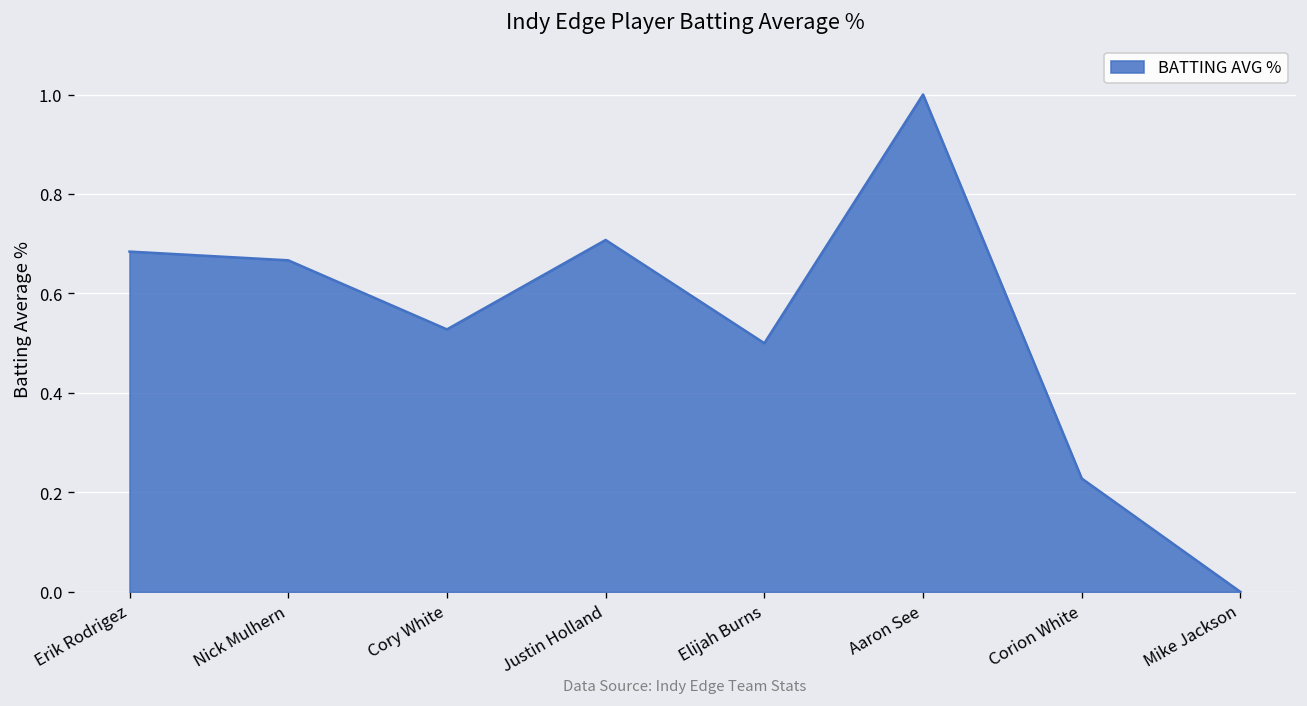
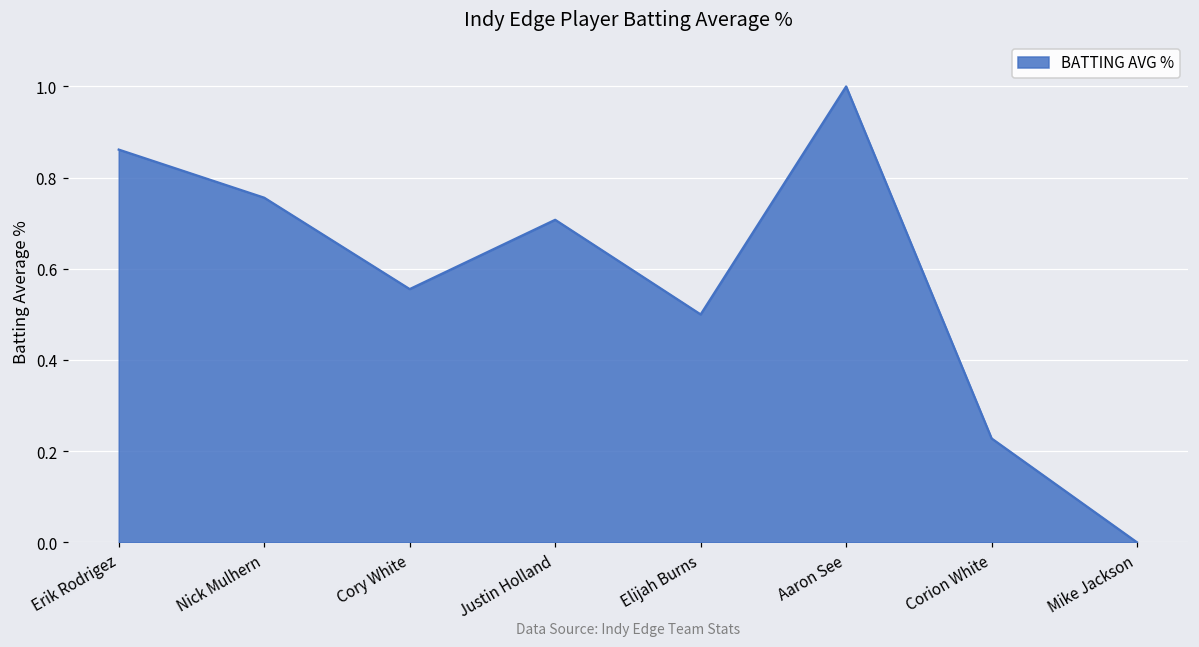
  {
-   "Erik Rodrigez": 0.68,
-   "Nick Mulhern": 0.67,
-   "Cory White": 0.53,
+   "Erik Rodrigez": 0.86,
+   "Nick Mulhern": 0.76,
+   "Cory White": 0.56,
    "Justin Holland": 0.71,
    "Elijah Burns": 0.50,
    "Aaron See": 1.00,
    "Corion White": 0.23,
    "Mike Jackson": 0.00
  }
